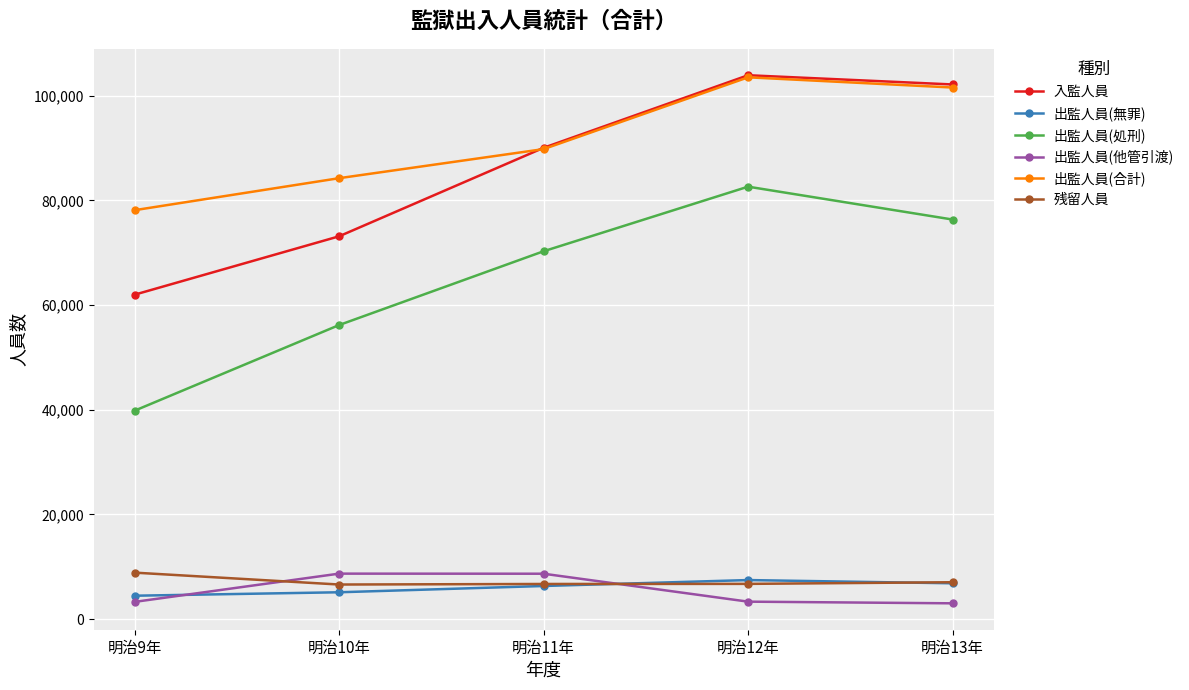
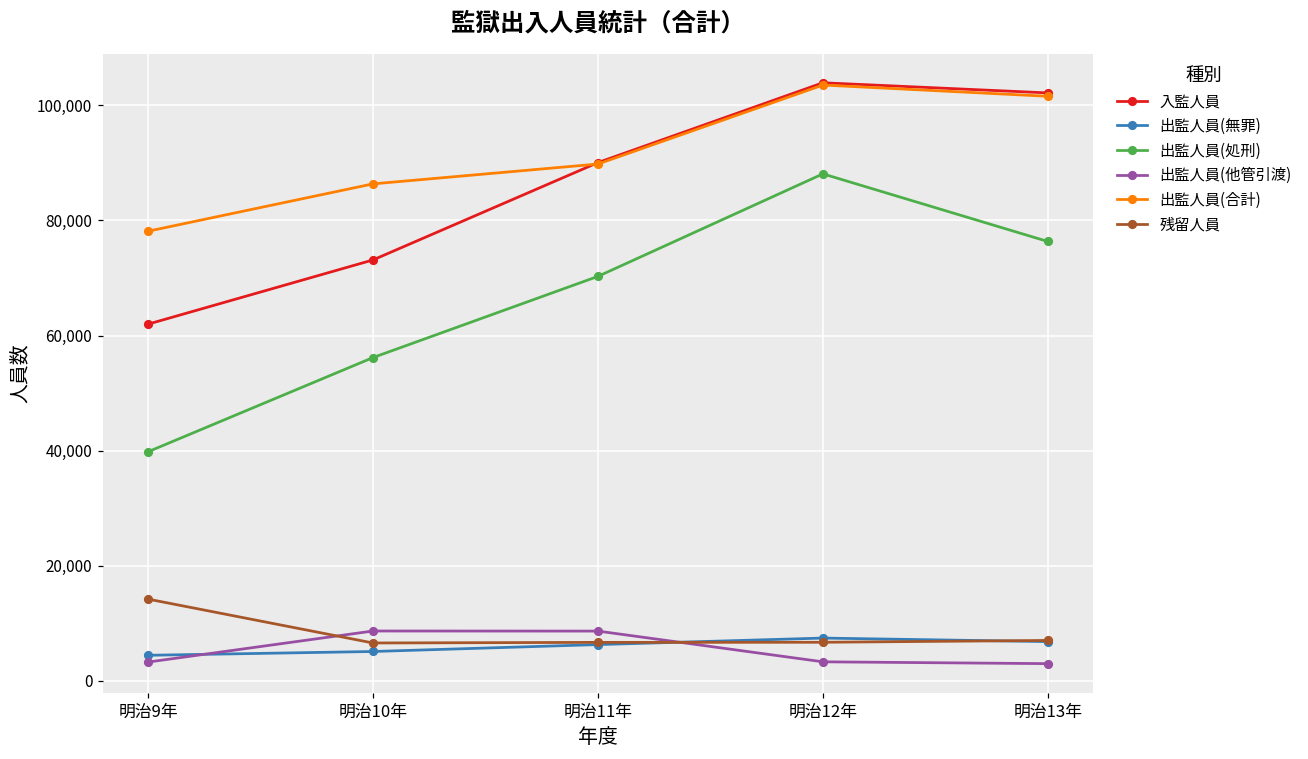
  {
    "入監人員": {
      "明治9年": "62,000",
      "明治10年": "73,000",
      "明治13年": "102,000"
    },
    "出監人員(無罪)": {
      "明治9年": "4,000",
      "明治10年": "5,000",
      "明治12年": "7,000"
    },
    "出監人員(処刑)": {
      "明治9年": "40,000",
      "明治10年": "56,000",
      "明治11年": "70,000",
-     "明治12年": "83,000",
+     "明治12年": "88,000",
      "明治13年": "76,000"
    },
    "出監人員(他管引渡)": {
      "明治9年": "3,000",
      "明治10年": "9,000",
      "明治11年": "9,000",
      "明治12年": "3,000",
      "明治13年": "3,000"
    },
    "出監人員(合計)": {
      "明治9年": "78,000",
-     "明治10年": "84,000",
+     "明治10年": "86,000",
      "明治13年": "102,000"
    },
    "残留人員": {
-     "明治9年": "9,000",
+     "明治9年": "14,000",
      "明治10年": "7,000",
      "明治12年": "7,000"
    }
  }
